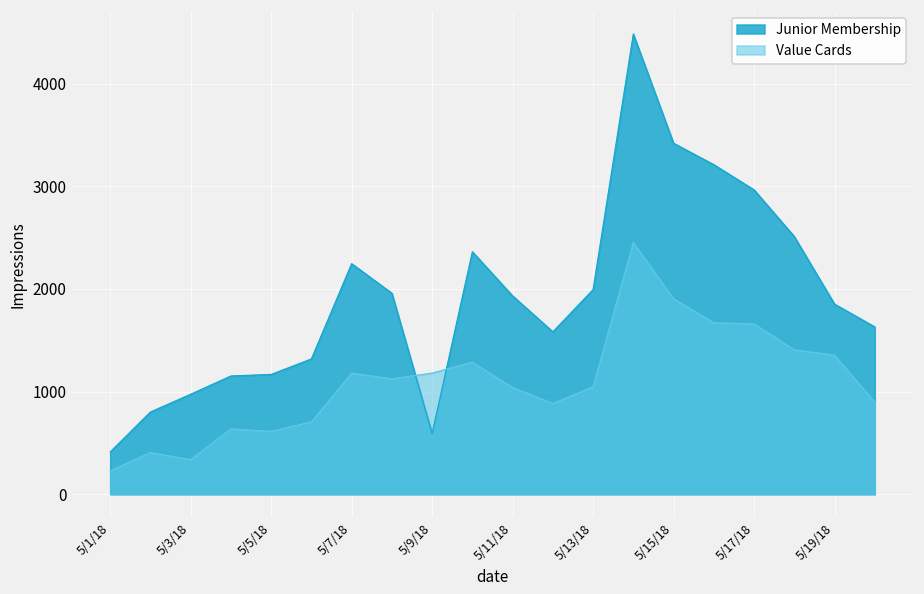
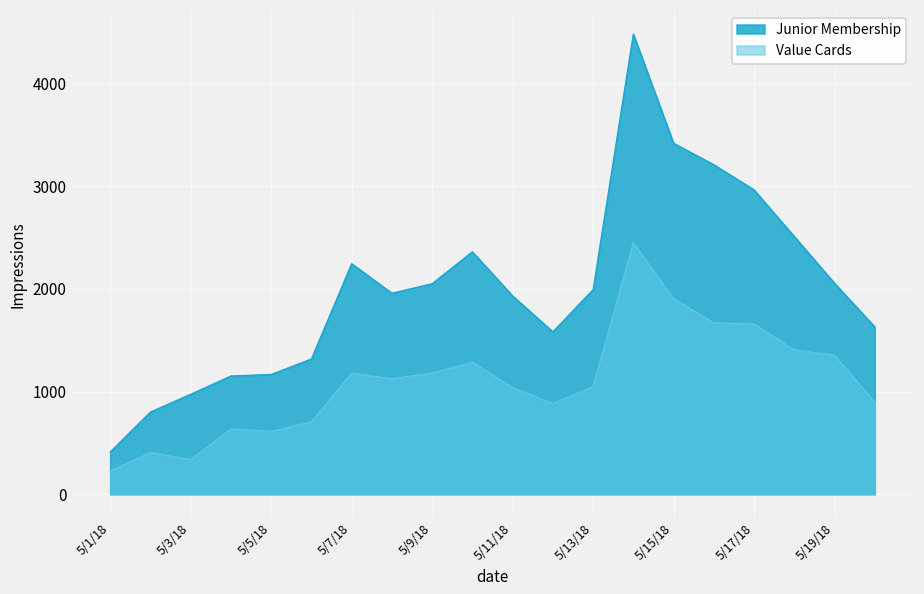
  {
    "Junior Membership": {
      "5/1/18": 400,
      "5/3/18": 1000,
      "5/5/18": 1200,
      "5/7/18": 2200,
-     "5/9/18": 600,
+     "5/9/18": 2100,
      "5/11/18": 1900,
      "5/13/18": 2000,
      "5/15/18": 3400,
      "5/17/18": 3000,
-     "5/19/18": 1900
+     "5/19/18": 2100
    },
    "Value Cards": {
      "5/1/18": 200,
      "5/3/18": 300,
      "5/5/18": 600,
      "5/7/18": 1200,
      "5/9/18": 1200,
      "5/11/18": 1000,
      "5/13/18": 1000,
      "5/15/18": 1900,
      "5/17/18": 1700,
      "5/19/18": 1400
    }
  }
